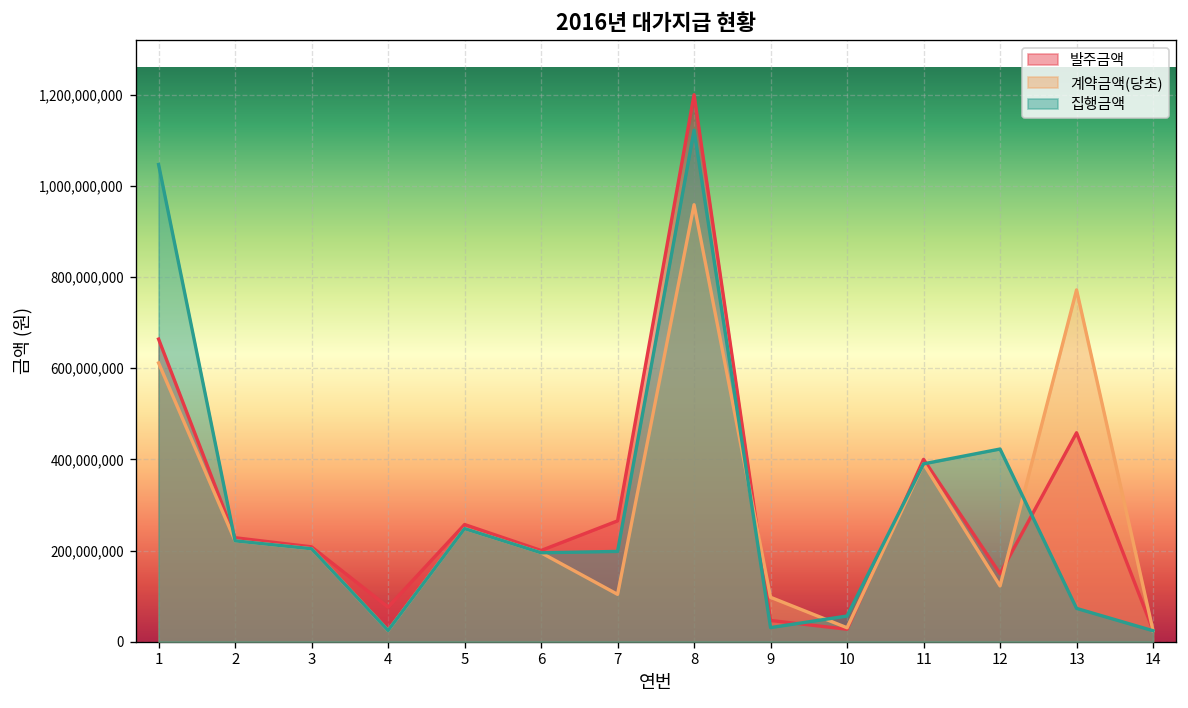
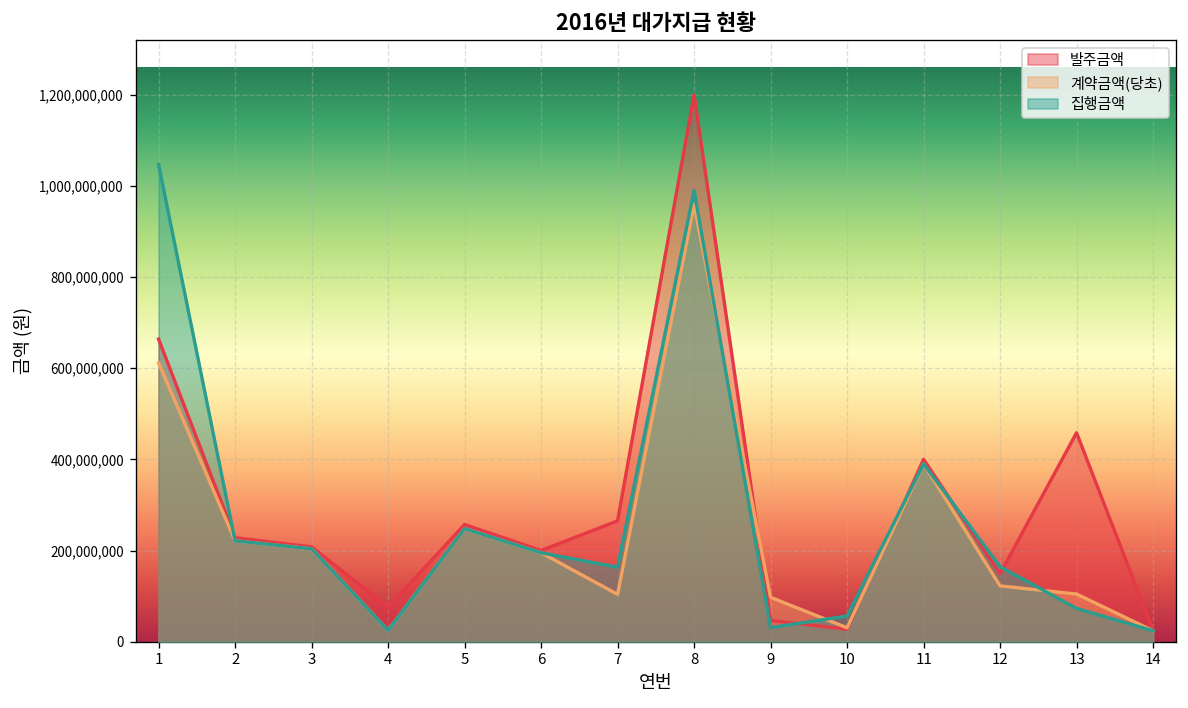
  {
    "발주금액": {
      "1": "660,000,000",
      "2": "230,000,000",
      "4": "80,000,000",
      "5": "260,000,000",
      "7": "270,000,000",
      "8": "1,200,000,000",
      "9": "50,000,000",
      "11": "400,000,000",
      "12": "150,000,000",
      "13": "460,000,000"
    },
    "계약금액(당초)": {
      "1": "610,000,000",
      "7": "100,000,000",
      "8": "960,000,000",
      "9": "100,000,000",
      "12": "120,000,000",
-     "13": "770,000,000"
+     "13": "100,000,000"
    },
    "집행금액": {
      "1": "1,050,000,000",
-     "7": "200,000,000",
-     "8": "1,120,000,000",
+     "7": "160,000,000",
+     "8": "990,000,000",
      "9": "30,000,000",
      "10": "60,000,000",
-     "12": "420,000,000",
+     "12": "160,000,000",
      "13": "70,000,000"
    }
  }
